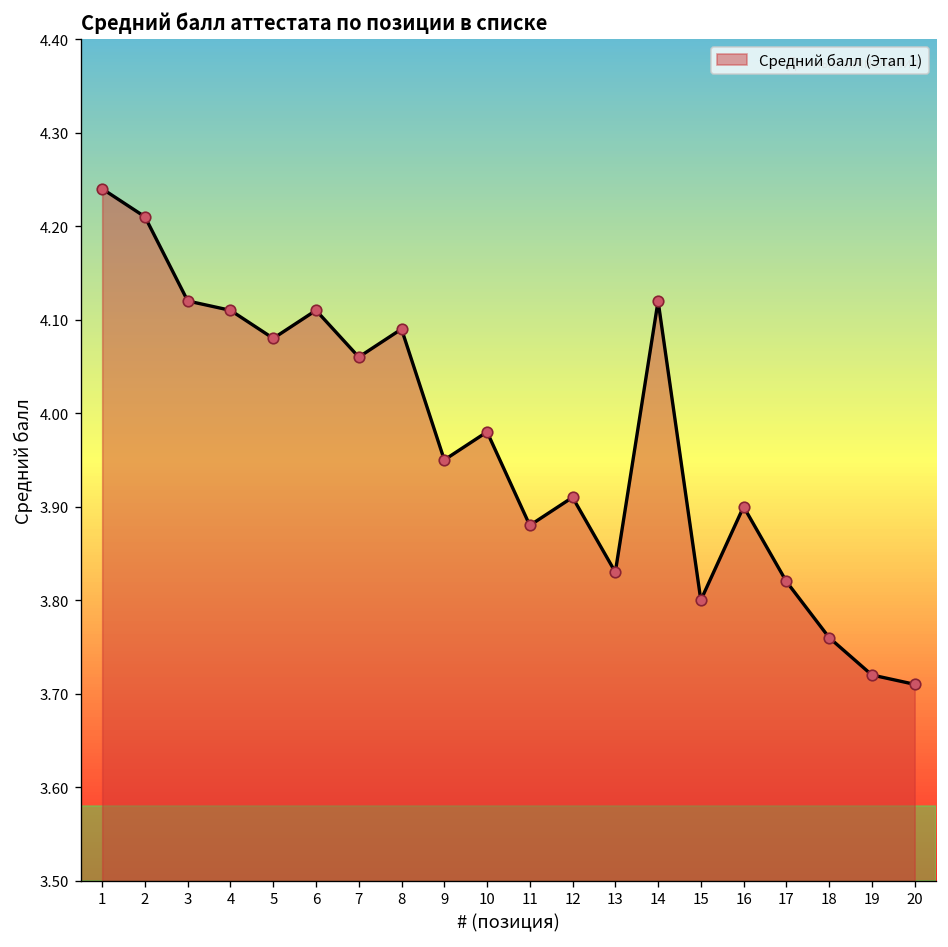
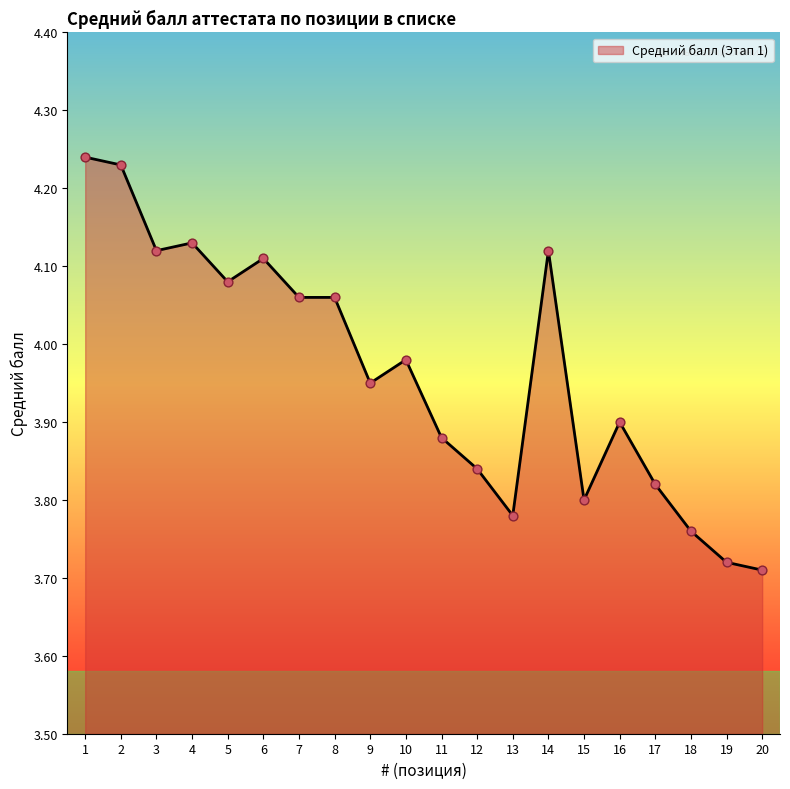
  {
    "1": 4.24,
-   "2": 4.21,
+   "2": 4.23,
    "3": 4.12,
-   "4": 4.11,
+   "4": 4.13,
    "5": 4.08,
    "6": 4.11,
    "7": 4.06,
-   "8": 4.09,
+   "8": 4.06,
    "9": 3.95,
    "10": 3.98,
    "11": 3.88,
-   "12": 3.91,
-   "13": 3.83,
+   "12": 3.84,
+   "13": 3.78,
    "14": 4.12,
    "15": 3.80,
    "16": 3.90,
    "17": 3.82,
    "18": 3.76,
    "19": 3.72,
    "20": 3.71
  }
